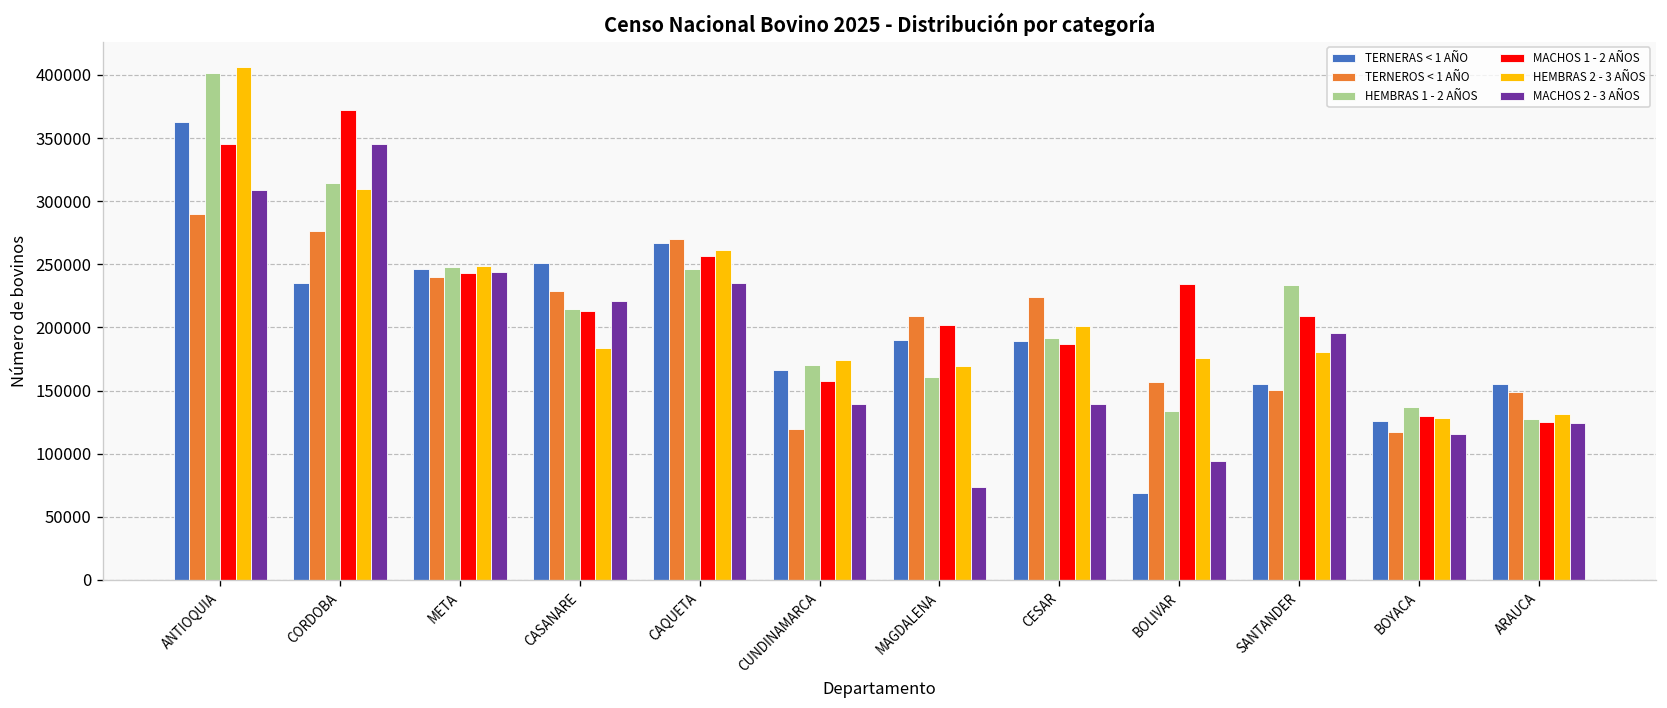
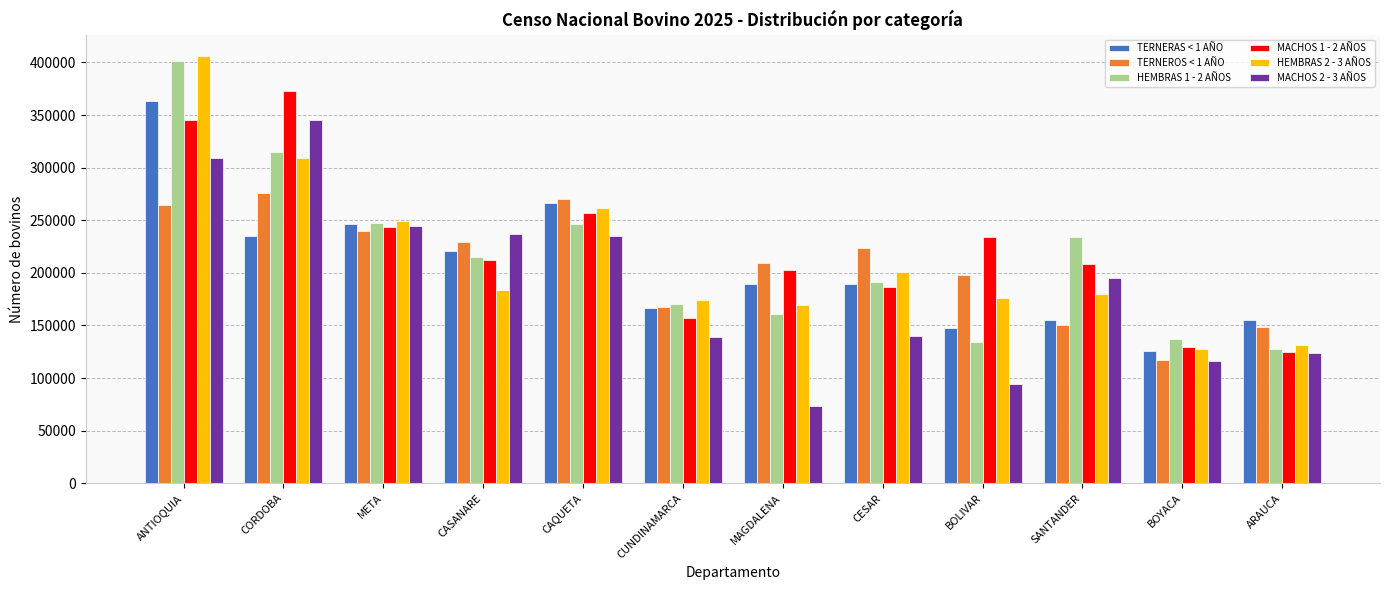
  {
    "TERNERAS < 1 AÑO": {
      "ANTIOQUIA": 363000,
      "CORDOBA": 235000,
      "META": 246000,
-     "CASANARE": 251000,
+     "CASANARE": 220000,
      "CAQUETA": 267000,
      "CUNDINAMARCA": 166000,
      "MAGDALENA": 190000,
      "CESAR": 189000,
-     "BOLIVAR": 69000,
+     "BOLIVAR": 147000,
      "SANTANDER": 155000,
      "BOYACA": 126000,
      "ARAUCA": 155000
    },
    "TERNEROS < 1 AÑO": {
-     "ANTIOQUIA": 290000,
+     "ANTIOQUIA": 264000,
      "CORDOBA": 276000,
      "META": 240000,
      "CASANARE": 229000,
      "CAQUETA": 270000,
-     "CUNDINAMARCA": 119000,
+     "CUNDINAMARCA": 168000,
      "MAGDALENA": 209000,
      "CESAR": 224000,
-     "BOLIVAR": 157000,
+     "BOLIVAR": 198000,
      "SANTANDER": 151000,
      "BOYACA": 117000,
      "ARAUCA": 149000
    },
    "HEMBRAS 1 - 2 AÑOS": {
      "ANTIOQUIA": 401000,
      "CORDOBA": 315000,
      "META": 248000,
      "CASANARE": 215000,
      "CAQUETA": 247000,
      "CUNDINAMARCA": 170000,
      "MAGDALENA": 161000,
      "CESAR": 192000,
      "BOLIVAR": 134000,
      "SANTANDER": 234000,
      "BOYACA": 137000,
      "ARAUCA": 127000
    },
    "MACHOS 1 - 2 AÑOS": {
      "ANTIOQUIA": 346000,
      "CORDOBA": 373000,
      "META": 243000,
      "CASANARE": 213000,
      "CAQUETA": 257000,
      "CUNDINAMARCA": 157000,
      "MAGDALENA": 202000,
      "CESAR": 187000,
      "BOLIVAR": 234000,
      "SANTANDER": 209000,
      "BOYACA": 129000,
      "ARAUCA": 125000
    },
    "HEMBRAS 2 - 3 AÑOS": {
      "ANTIOQUIA": 406000,
      "CORDOBA": 309000,
      "META": 249000,
      "CASANARE": 184000,
      "CAQUETA": 261000,
      "CUNDINAMARCA": 174000,
      "MAGDALENA": 170000,
      "CESAR": 201000,
      "BOLIVAR": 176000,
      "SANTANDER": 180000,
      "BOYACA": 128000,
      "ARAUCA": 131000
    },
    "MACHOS 2 - 3 AÑOS": {
      "ANTIOQUIA": 309000,
      "CORDOBA": 346000,
      "META": 244000,
-     "CASANARE": 221000,
+     "CASANARE": 237000,
      "CAQUETA": 235000,
      "CUNDINAMARCA": 139000,
      "MAGDALENA": 74000,
      "CESAR": 140000,
      "BOLIVAR": 94000,
      "SANTANDER": 195000,
      "BOYACA": 116000,
      "ARAUCA": 124000
    }
  }
